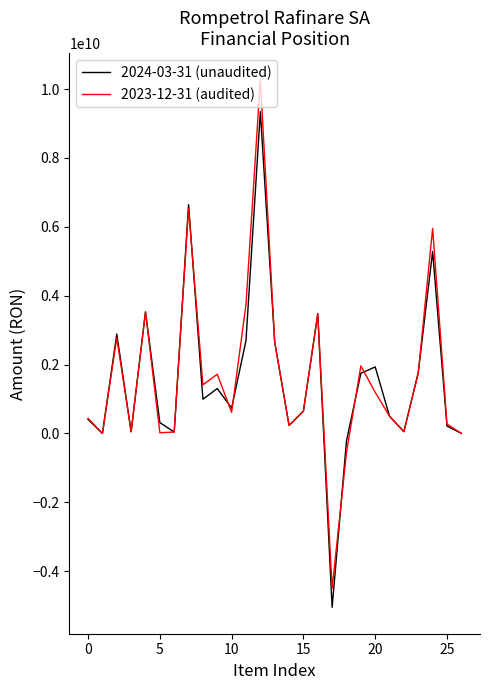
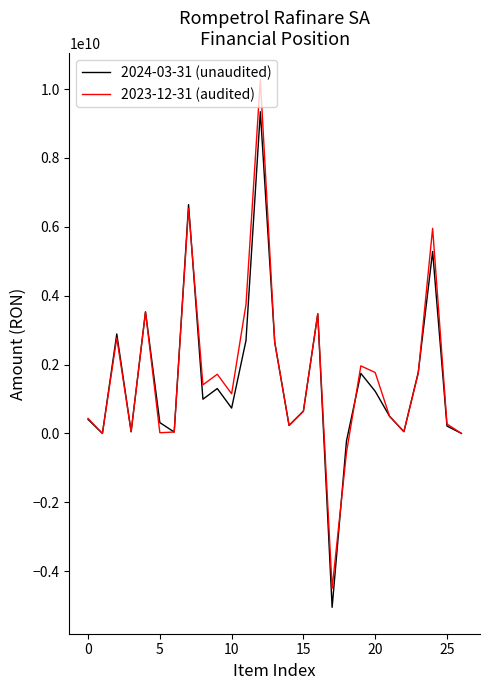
  {
    "2024-03-31 (unaudited)": {
      "5": 300000000,
      "10": 700000000,
-     "20": 1900000000
+     "20": 1200000000
    },
    "2023-12-31 (audited)": {
      "5": 0,
-     "10": 600000000,
-     "20": 1200000000
+     "10": 1200000000,
+     "20": 1800000000
    }
  }
